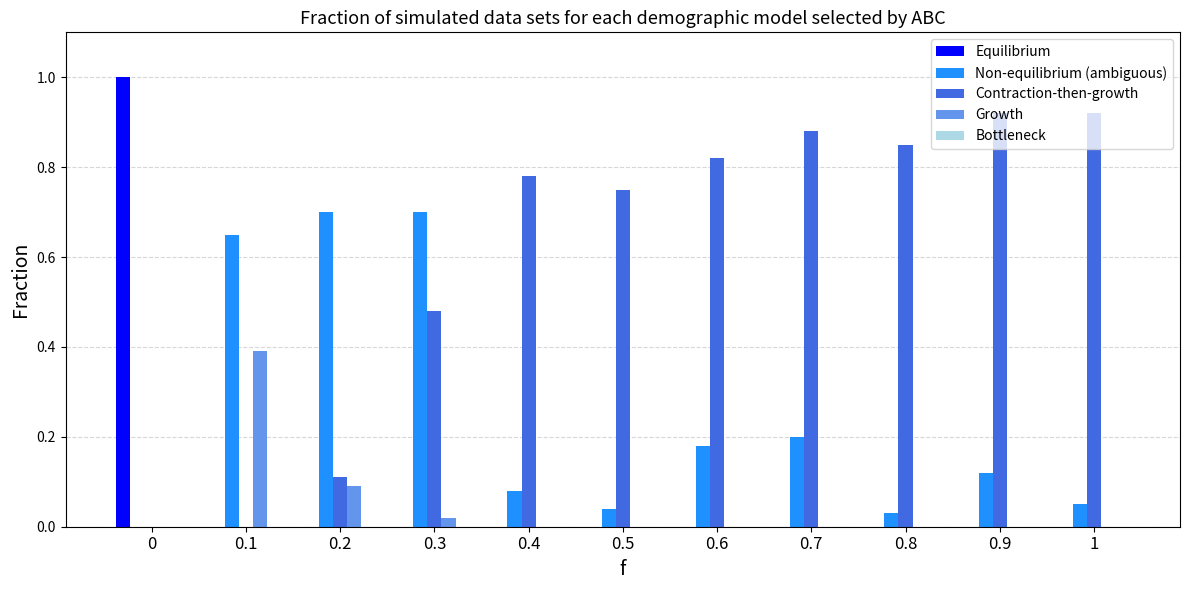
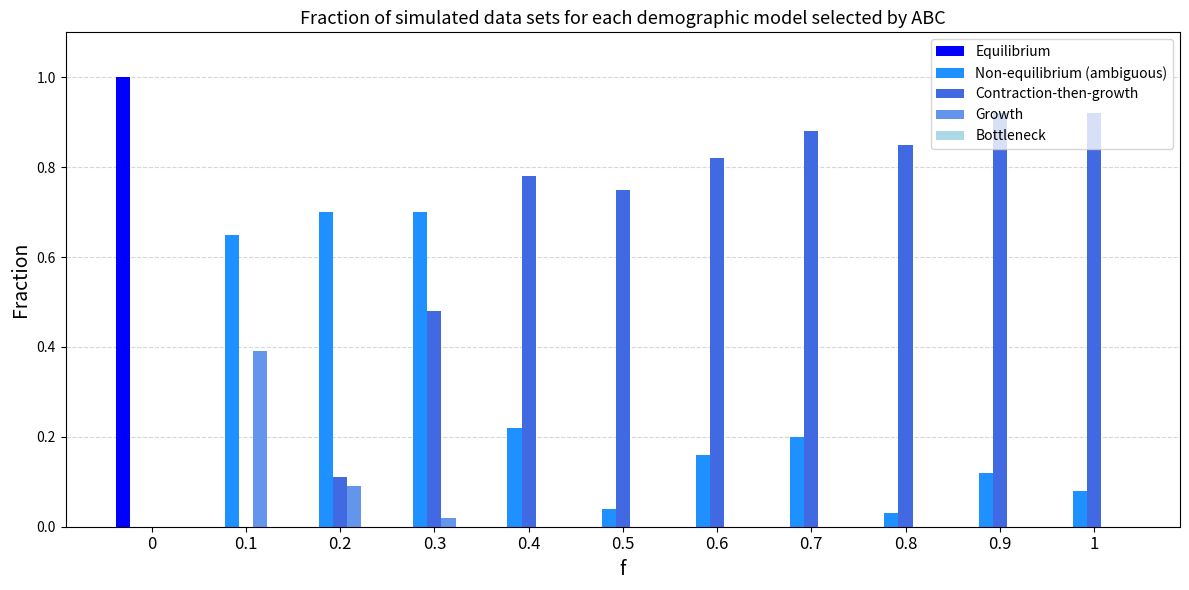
  {
    "Equilibrium": {
      "0": 1.00,
      "0.1": 0.00,
      "0.2": 0.00,
      "0.3": 0.00,
      "0.4": 0.00,
      "0.5": 0.00,
      "0.6": 0.00,
      "0.7": 0.00,
      "0.8": 0.00,
      "0.9": 0.00,
      "1": 0.00
    },
    "Non-equilibrium (ambiguous)": {
      "0": 0.00,
      "0.1": 0.65,
      "0.2": 0.70,
      "0.3": 0.70,
-     "0.4": 0.08,
+     "0.4": 0.22,
      "0.5": 0.04,
-     "0.6": 0.18,
+     "0.6": 0.16,
      "0.7": 0.20,
      "0.8": 0.03,
      "0.9": 0.12,
-     "1": 0.05
+     "1": 0.08
    },
    "Bottleneck": {
      "0": 0.00,
      "0.1": 0.00,
      "0.2": 0.00,
      "0.3": 0.00,
      "0.4": 0.00,
      "0.5": 0.00,
      "0.6": 0.00,
      "0.7": 0.00,
      "0.8": 0.00,
      "0.9": 0.00,
      "1": 0.00
    }
  }
